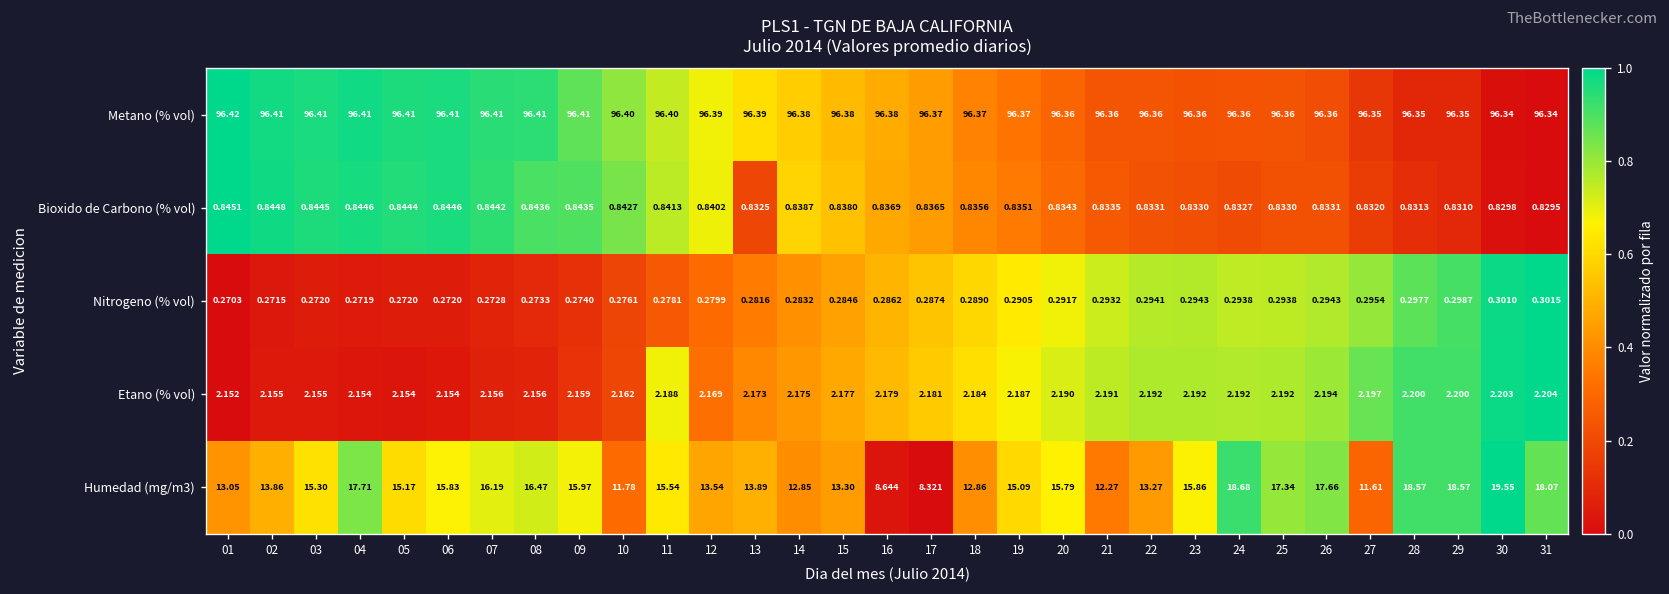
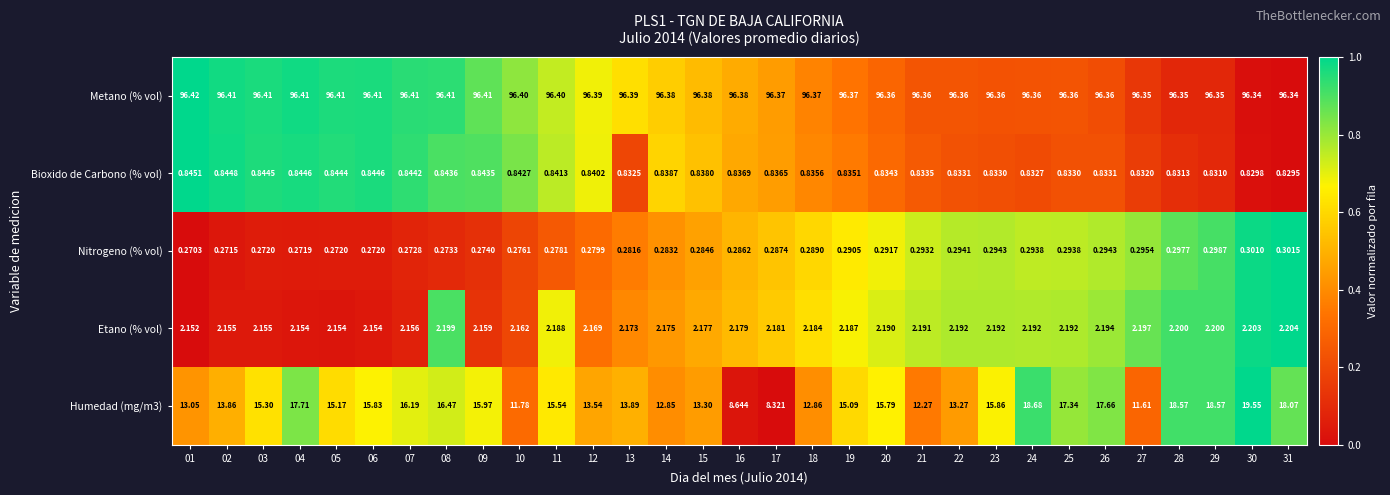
  {
    "Metano (% vol)": {
      "01": 96.42,
      "02": 96.41,
      "03": 96.41,
      "04": 96.41,
      "05": 96.41,
      "06": 96.41,
      "07": 96.41,
      "08": 96.41,
      "09": 96.41,
      "10": 96.40,
      "11": 96.40,
      "12": 96.39,
      "13": 96.39,
      "14": 96.38,
      "15": 96.38,
      "16": 96.38,
      "17": 96.37,
      "18": 96.37,
      "19": 96.37,
      "20": 96.36,
      "21": 96.36,
      "22": 96.36,
      "23": 96.36,
      "24": 96.36,
      "25": 96.36,
      "26": 96.36,
      "27": 96.35,
      "28": 96.35,
      "29": 96.35,
      "30": 96.34,
      "31": 96.34
    },
    "Bioxido de Carbono (% vol)": {
      "01": 0.8451,
      "02": 0.8448,
      "03": 0.8445,
      "04": 0.8446,
      "05": 0.8444,
      "06": 0.8446,
      "07": 0.8442,
      "08": 0.8436,
      "09": 0.8435,
      "10": 0.8427,
      "11": 0.8413,
      "12": 0.8402,
      "13": 0.8325,
      "14": 0.8387,
      "15": 0.8380,
      "16": 0.8369,
      "17": 0.8365,
      "18": 0.8356,
      "19": 0.8351,
      "20": 0.8343,
      "21": 0.8335,
      "22": 0.8331,
      "23": 0.8330,
      "24": 0.8327,
      "25": 0.8330,
      "26": 0.8331,
      "27": 0.8320,
      "28": 0.8313,
      "29": 0.8310,
      "30": 0.8298,
      "31": 0.8295
    },
    "Nitrogeno (% vol)": {
      "01": 0.2703,
      "02": 0.2715,
      "03": 0.2720,
      "04": 0.2719,
      "05": 0.2720,
      "06": 0.2720,
      "07": 0.2728,
      "08": 0.2733,
      "09": 0.2740,
      "10": 0.2761,
      "11": 0.2781,
      "12": 0.2799,
      "13": 0.2816,
      "14": 0.2832,
      "15": 0.2846,
      "16": 0.2862,
      "17": 0.2874,
      "18": 0.2890,
      "19": 0.2905,
      "20": 0.2917,
      "21": 0.2932,
      "22": 0.2941,
      "23": 0.2943,
      "24": 0.2938,
      "25": 0.2938,
      "26": 0.2943,
      "27": 0.2954,
      "28": 0.2977,
      "29": 0.2987,
      "30": 0.3010,
      "31": 0.3015
    },
    "Etano (% vol)": {
      "01": 2.152,
      "02": 2.155,
      "03": 2.155,
      "04": 2.154,
      "05": 2.154,
      "06": 2.154,
      "07": 2.156,
-     "08": 2.156,
+     "08": 2.199,
      "09": 2.159,
      "10": 2.162,
      "11": 2.188,
      "12": 2.169,
      "13": 2.173,
      "14": 2.175,
      "15": 2.177,
      "16": 2.179,
      "17": 2.181,
      "18": 2.184,
      "19": 2.187,
      "20": 2.190,
      "21": 2.191,
      "22": 2.192,
      "23": 2.192,
      "24": 2.192,
      "25": 2.192,
      "26": 2.194,
      "27": 2.197,
      "28": 2.200,
      "29": 2.200,
      "30": 2.203,
      "31": 2.204
    },
    "Humedad (mg/m3)": {
      "01": 13.05,
      "02": 13.86,
      "03": 15.30,
      "04": 17.71,
      "05": 15.17,
      "06": 15.83,
      "07": 16.19,
      "08": 16.47,
      "09": 15.97,
      "10": 11.78,
      "11": 15.54,
      "12": 13.54,
      "13": 13.89,
      "14": 12.85,
      "15": 13.30,
      "16": 8.644,
      "17": 8.321,
      "18": 12.86,
      "19": 15.09,
      "20": 15.79,
      "21": 12.27,
      "22": 13.27,
      "23": 15.86,
      "24": 18.68,
      "25": 17.34,
      "26": 17.66,
      "27": 11.61,
      "28": 18.57,
      "29": 18.57,
      "30": 19.55,
      "31": 18.07
    }
  }
